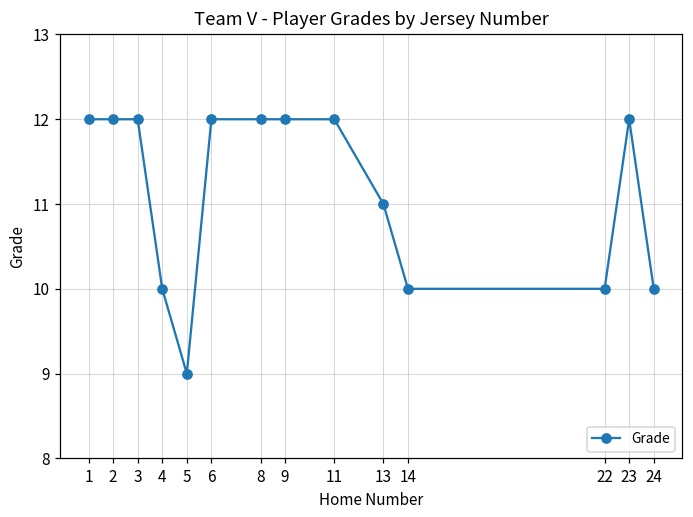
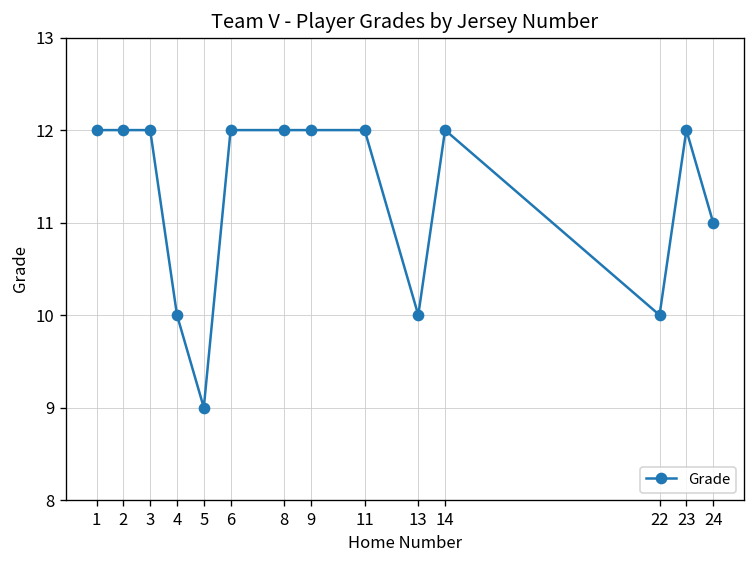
  {
    "1": 12,
    "2": 12,
    "3": 12,
    "4": 10,
    "5": 9,
    "6": 12,
    "8": 12,
    "9": 12,
    "11": 12,
-   "13": 11,
-   "14": 10,
+   "13": 10,
+   "14": 12,
    "22": 10,
    "23": 12,
-   "24": 10
+   "24": 11
  }
